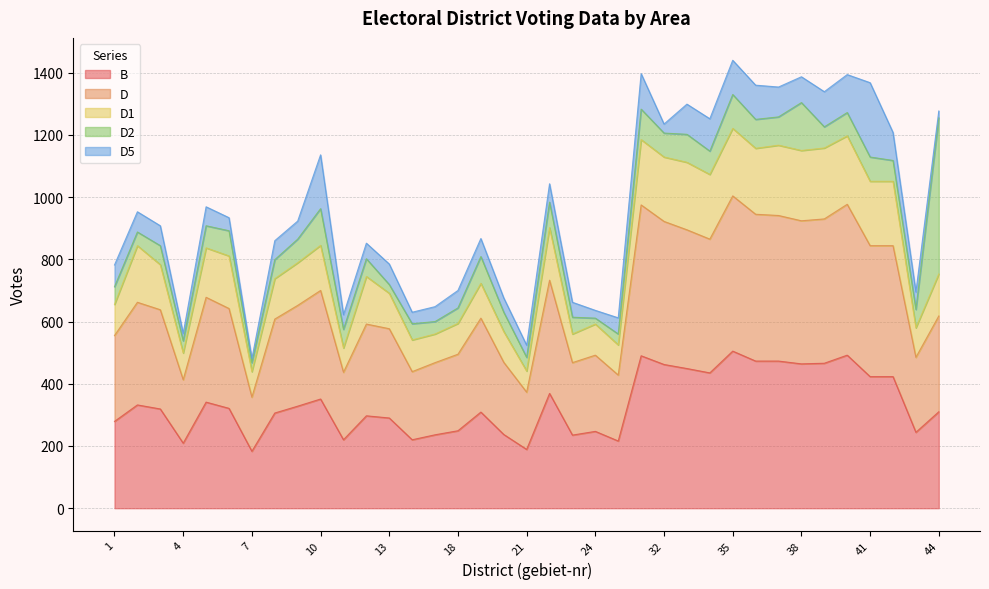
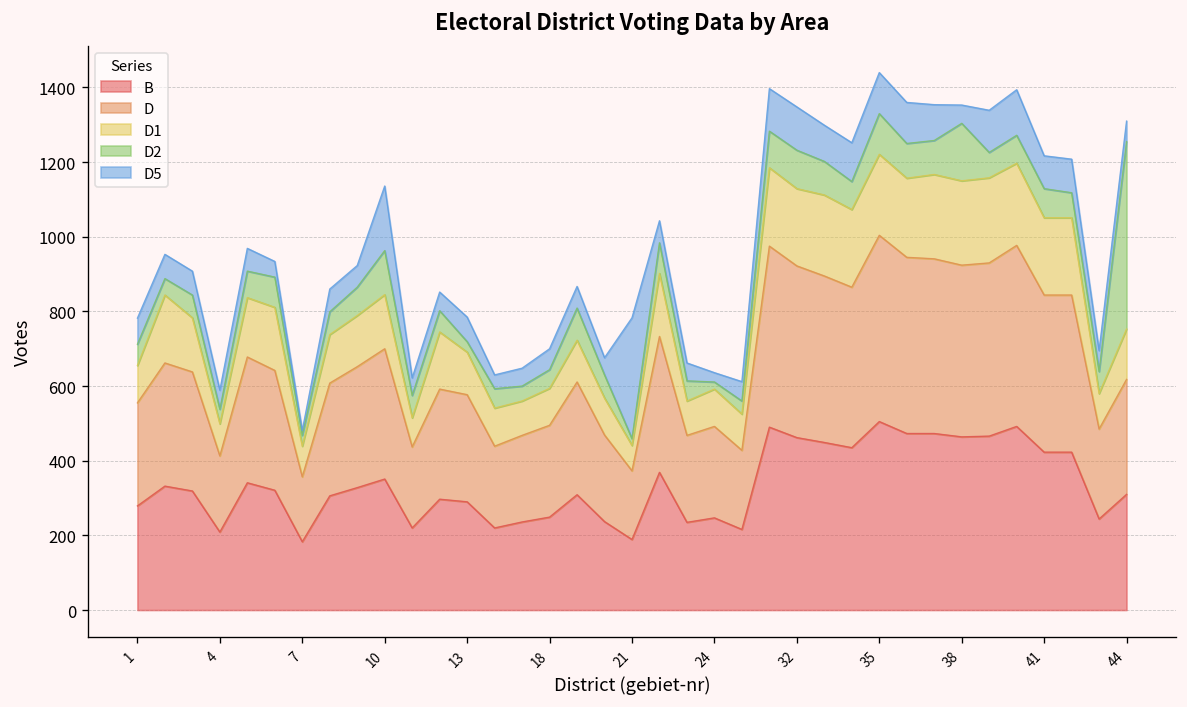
  {
    "D2": {
      "1": 60,
      "4": 40,
      "7": 30,
      "10": 120,
      "13": 30,
      "18": 50,
-     "21": 40,
+     "21": 20,
      "24": 20,
-     "32": 80,
+     "32": 100,
      "35": 110,
      "38": 150,
      "41": 80,
      "44": 500
    },
    "D5": {
      "1": 70,
-     "4": 20,
+     "4": 50,
      "7": 10,
      "10": 170,
      "13": 70,
      "18": 60,
-     "21": 40,
+     "21": 320,
      "24": 30,
-     "32": 30,
+     "32": 120,
      "35": 110,
-     "38": 80,
-     "41": 240,
-     "44": 20
+     "38": 50,
+     "41": 90,
+     "44": 60
    }
  }
